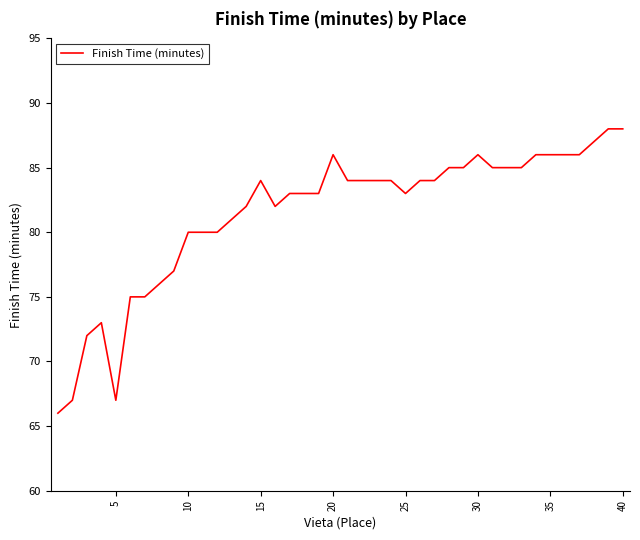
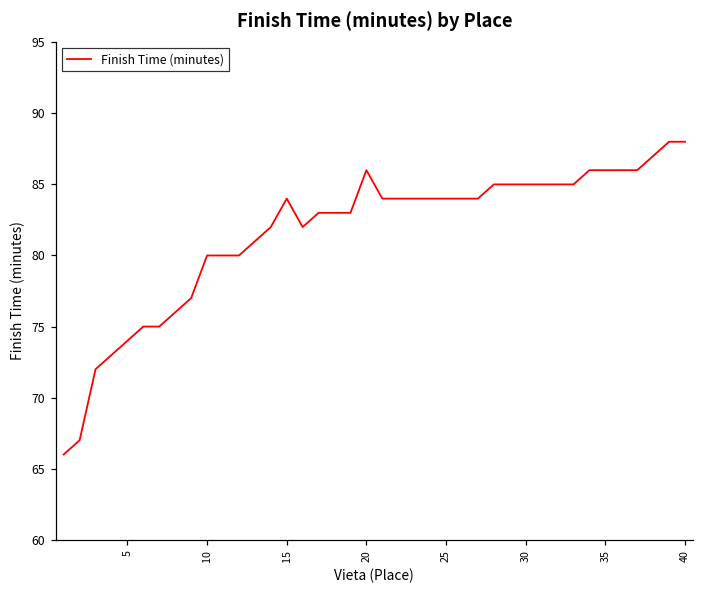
  {
-   "5": 67,
+   "5": 74,
    "10": 80,
    "15": 84,
    "20": 86,
-   "25": 83,
-   "30": 86,
+   "25": 84,
+   "30": 85,
    "35": 86,
    "40": 88
  }
